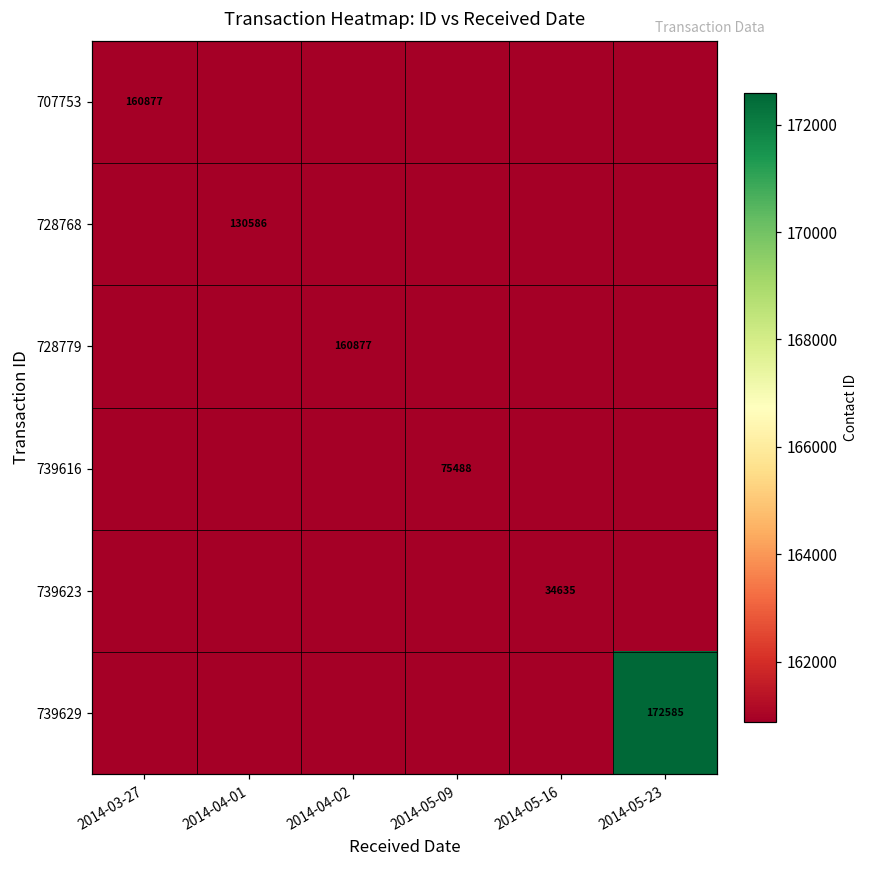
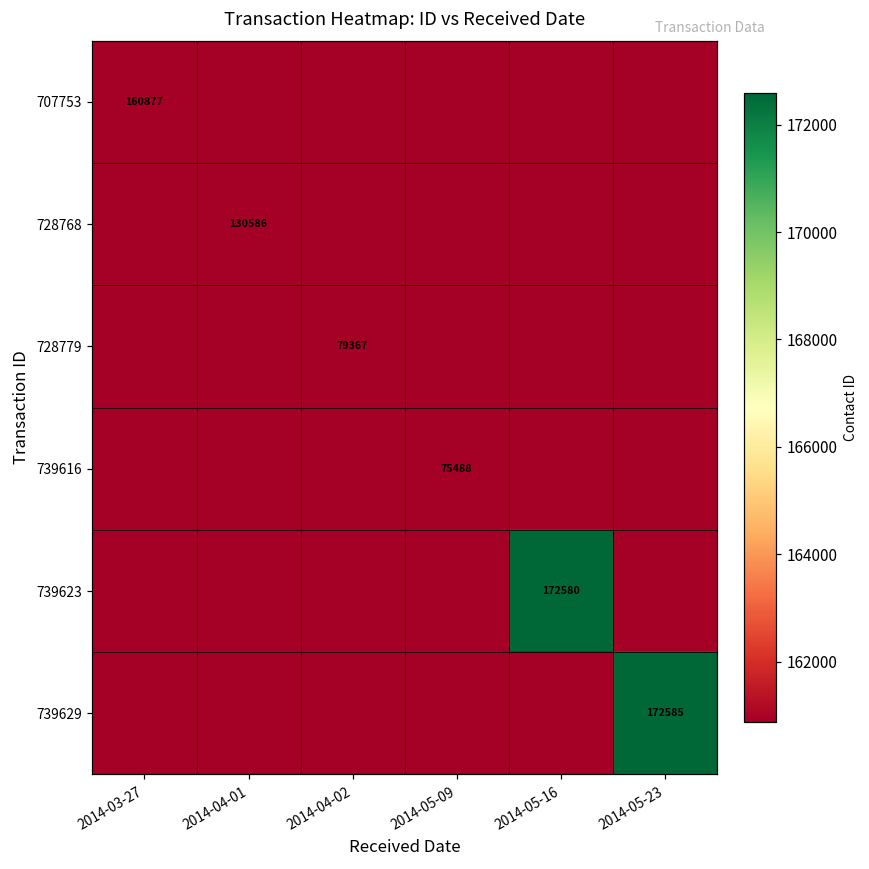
  {
    "707753": {
      "2014-03-27": 160877
    },
    "728768": {
      "2014-04-01": 130586
    },
    "728779": {
-     "2014-04-02": 160877
+     "2014-04-02": 79367
    },
    "739616": {
      "2014-05-09": 75488
    },
    "739623": {
-     "2014-05-16": 34635
+     "2014-05-16": 172580
    },
    "739629": {
      "2014-05-23": 172585
    }
  }
